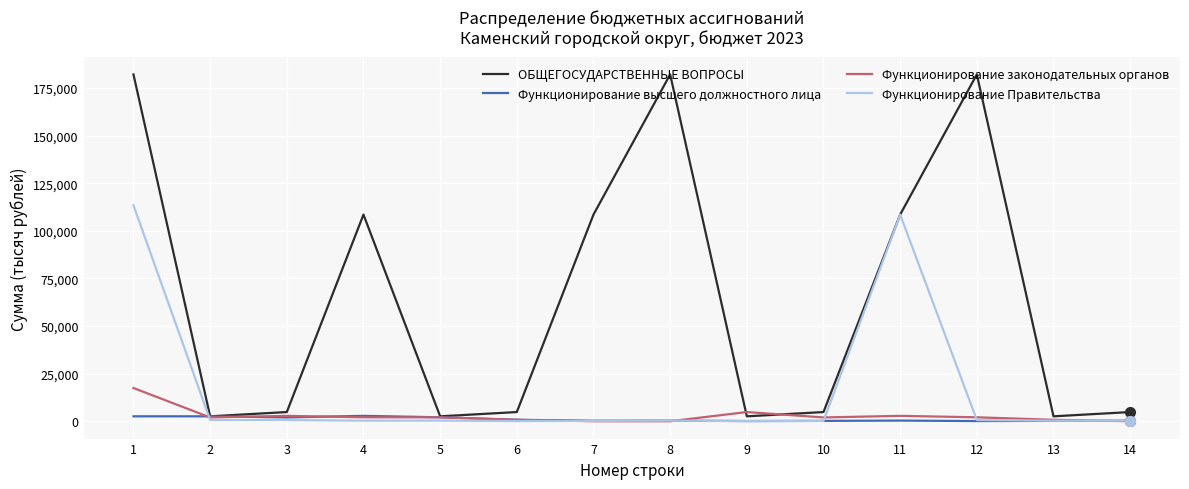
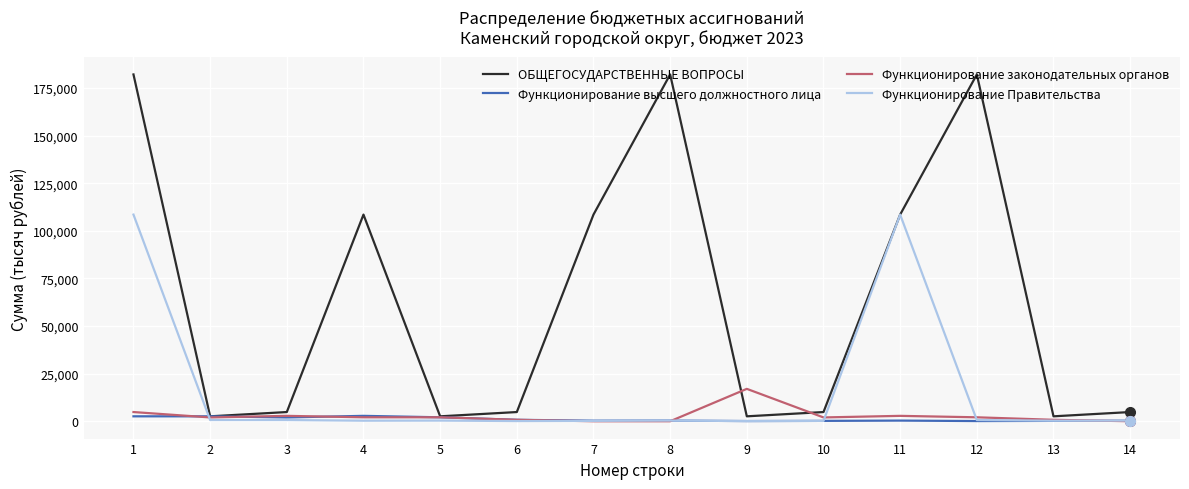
  {
    "Функционирование законодательных органов": {
-     "1": "17,000",
-     "9": "5,000",
+     "1": "5,000",
+     "9": "17,000",
      "10": "2,000",
      "11": "3,000",
      "12": "2,000"
    },
    "Функционирование Правительства": {
-     "1": "113,000",
+     "1": "109,000",
      "2": "1,000",
      "3": "1,000",
      "4": "0",
      "5": "0"
    }
  }
